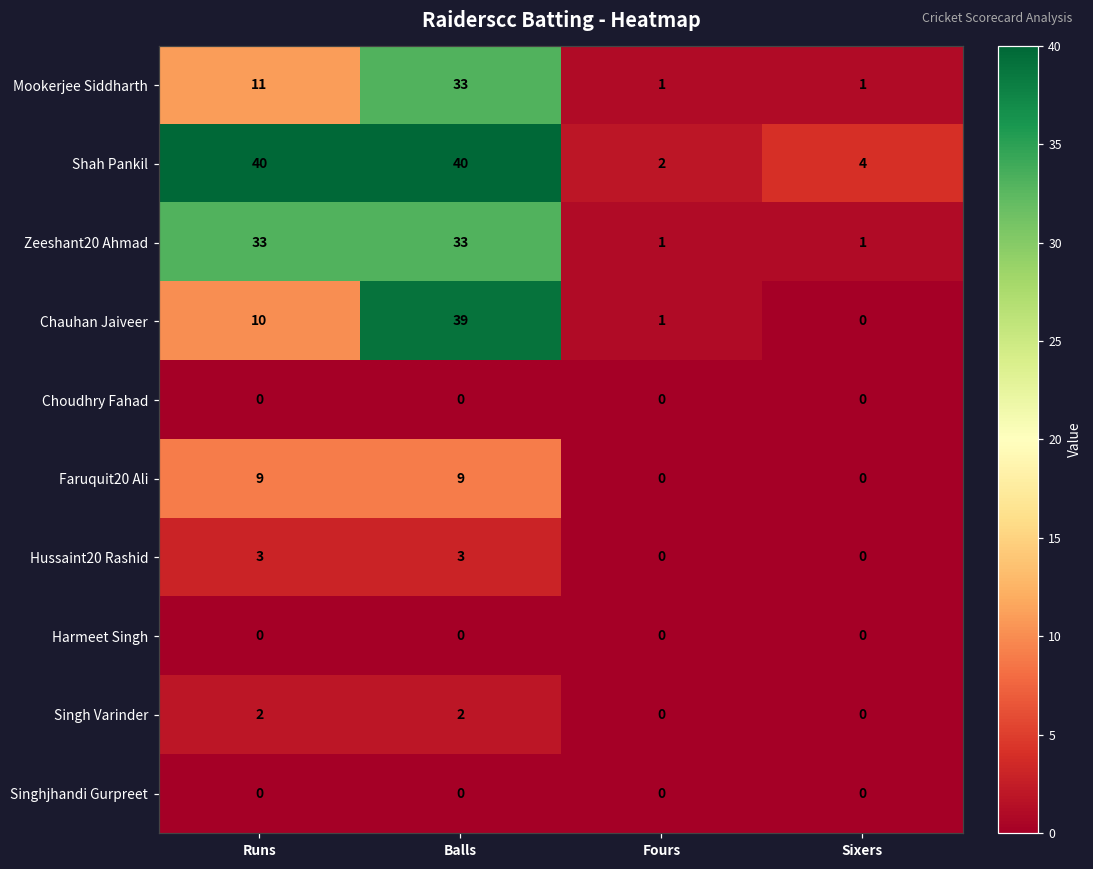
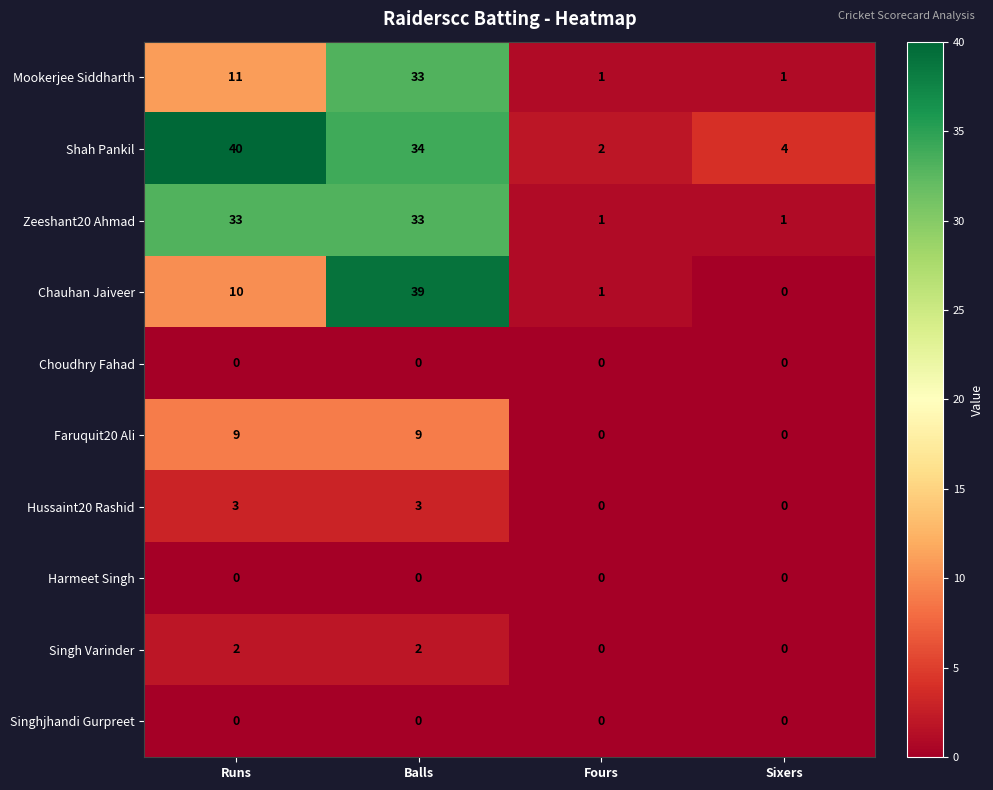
  {
    "Mookerjee Siddharth": {
      "Runs": 11,
      "Balls": 33,
      "Fours": 1,
      "Sixers": 1
    },
    "Shah Pankil": {
      "Runs": 40,
-     "Balls": 40,
+     "Balls": 34,
      "Fours": 2,
      "Sixers": 4
    },
    "Zeeshant20 Ahmad": {
      "Runs": 33,
      "Balls": 33,
      "Fours": 1,
      "Sixers": 1
    },
    "Chauhan Jaiveer": {
      "Runs": 10,
      "Balls": 39,
      "Fours": 1,
      "Sixers": 0
    },
    "Choudhry Fahad": {
      "Runs": 0,
      "Balls": 0,
      "Fours": 0,
      "Sixers": 0
    },
    "Faruquit20 Ali": {
      "Runs": 9,
      "Balls": 9,
      "Fours": 0,
      "Sixers": 0
    },
    "Hussaint20 Rashid": {
      "Runs": 3,
      "Balls": 3,
      "Fours": 0,
      "Sixers": 0
    },
    "Harmeet Singh": {
      "Runs": 0,
      "Balls": 0,
      "Fours": 0,
      "Sixers": 0
    },
    "Singh Varinder": {
      "Runs": 2,
      "Balls": 2,
      "Fours": 0,
      "Sixers": 0
    },
    "Singhjhandi Gurpreet": {
      "Runs": 0,
      "Balls": 0,
      "Fours": 0,
      "Sixers": 0
    }
  }
